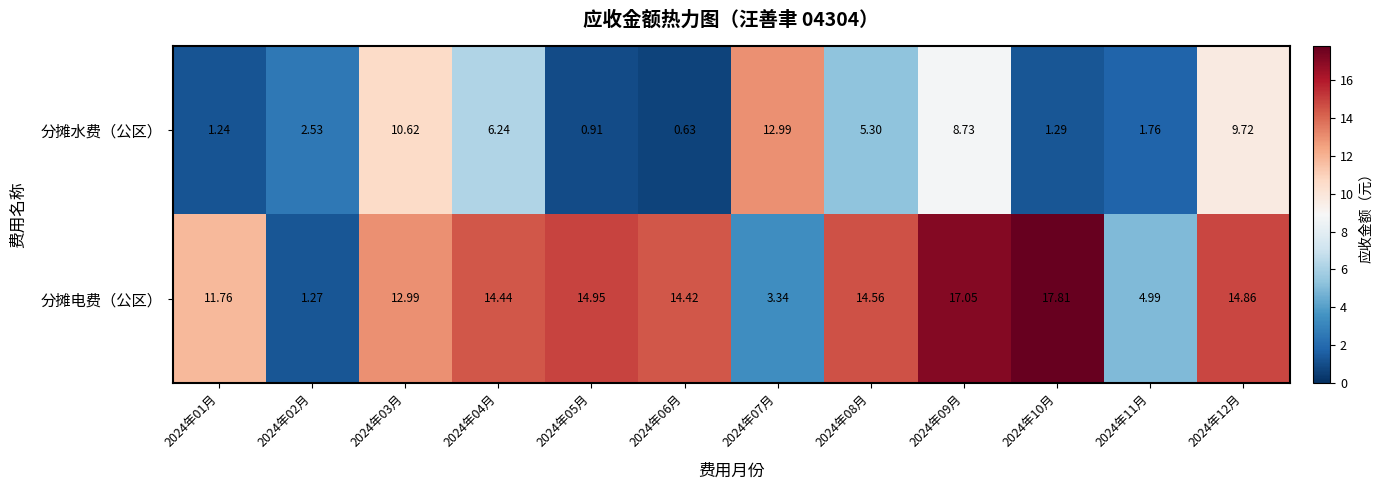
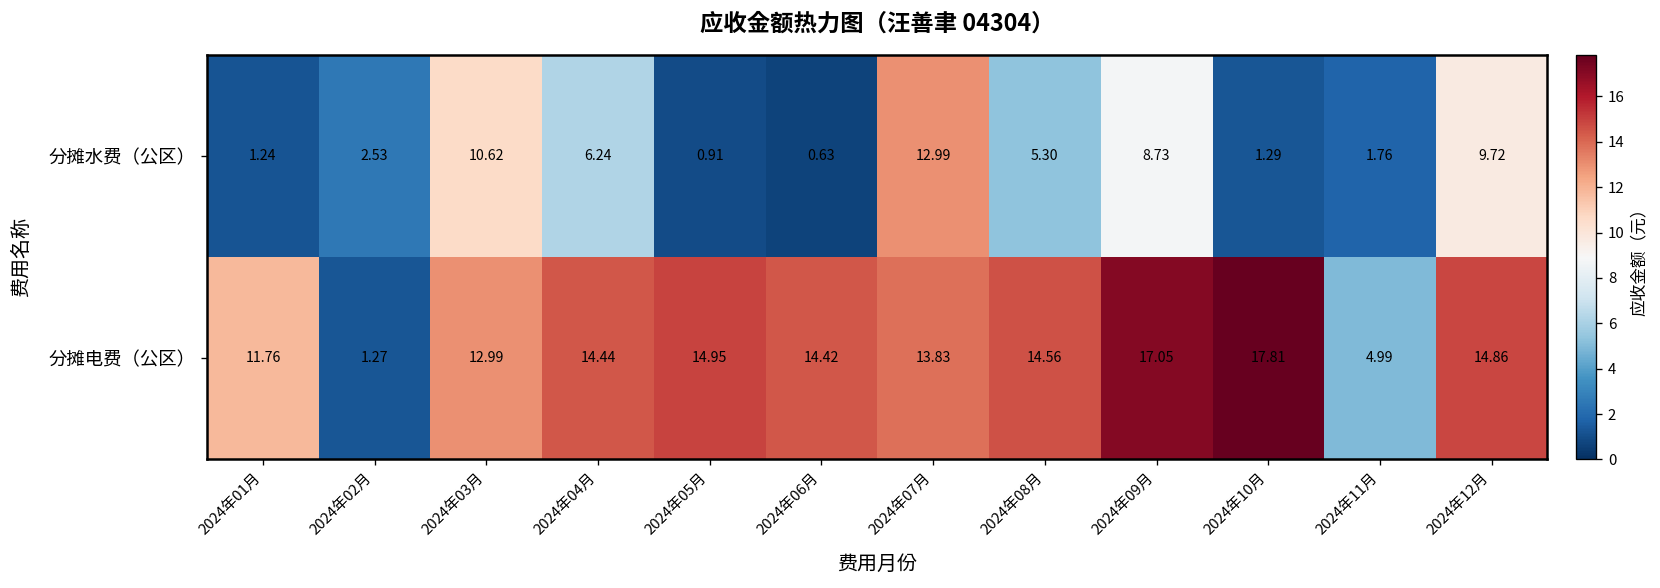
  {
    "分摊水费（公区）": {
      "2024年01月": 1.24,
      "2024年02月": 2.53,
      "2024年03月": 10.62,
      "2024年04月": 6.24,
      "2024年05月": 0.91,
      "2024年06月": 0.63,
      "2024年07月": 12.99,
      "2024年08月": 5.30,
      "2024年09月": 8.73,
      "2024年10月": 1.29,
      "2024年11月": 1.76,
      "2024年12月": 9.72
    },
    "分摊电费（公区）": {
      "2024年01月": 11.76,
      "2024年02月": 1.27,
      "2024年03月": 12.99,
      "2024年04月": 14.44,
      "2024年05月": 14.95,
      "2024年06月": 14.42,
-     "2024年07月": 3.34,
+     "2024年07月": 13.83,
      "2024年08月": 14.56,
      "2024年09月": 17.05,
      "2024年10月": 17.81,
      "2024年11月": 4.99,
      "2024年12月": 14.86
    }
  }
